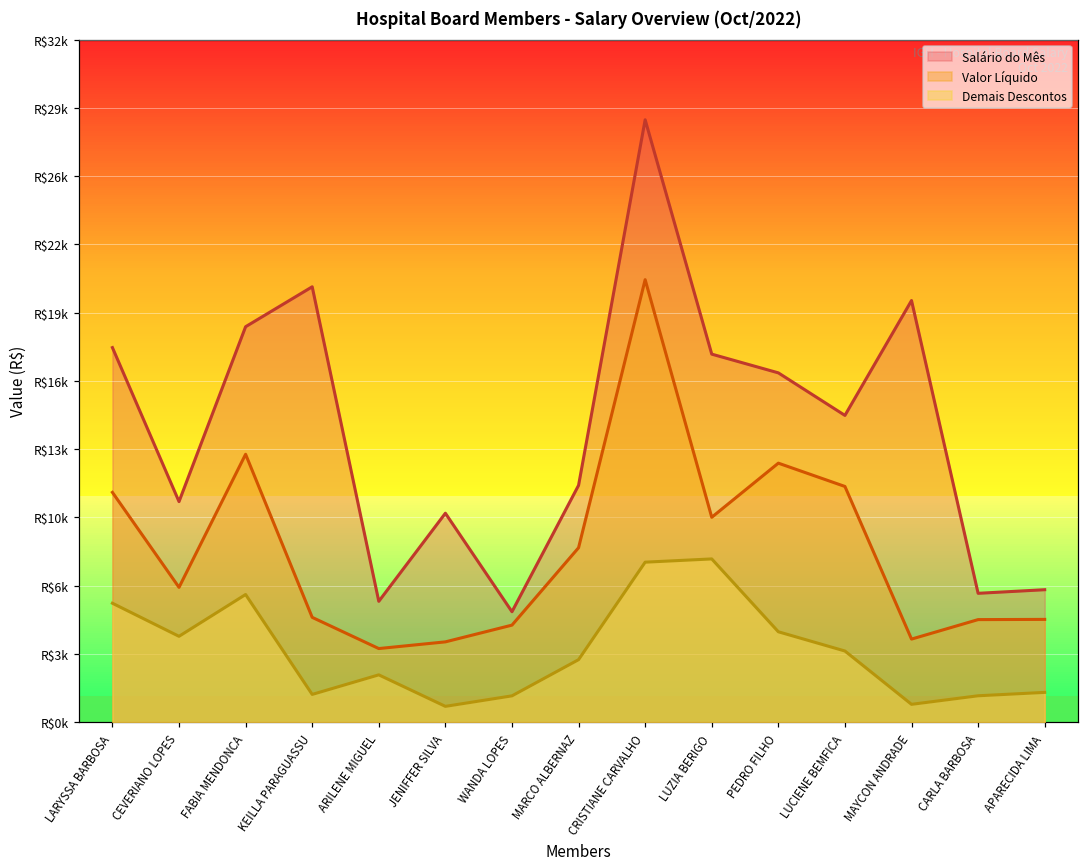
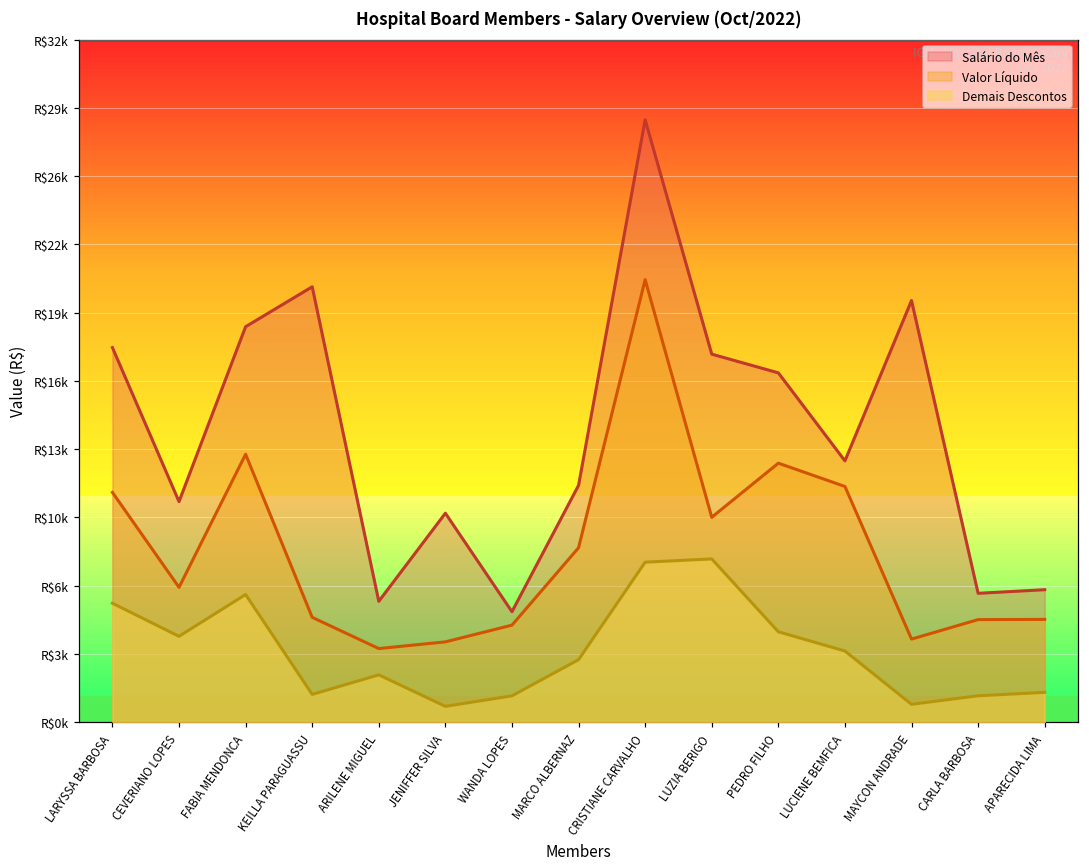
  {
    "Salário do Mês": {
      "LARYSSA BARBOSA": "R$17600",
      "CEVERIANO LOPES": "R$10300",
      "FABIA MENDONCA": "R$18500",
      "KEILLA PARAGUASSU": "R$20400",
      "ARILENE MIGUEL": "R$5700",
      "JENIFFER SILVA": "R$9800",
      "WANDA LOPES": "R$5200",
      "MARCO ALBERNAZ": "R$11100",
      "CRISTIANE CARVALHO": "R$28200",
      "LUZIA BERIGO": "R$17300",
      "PEDRO FILHO": "R$16400",
-     "LUCIENE BEMFICA": "R$14400",
+     "LUCIENE BEMFICA": "R$12200",
      "MAYCON ANDRADE": "R$19800",
      "CARLA BARBOSA": "R$6000",
      "APARECIDA LIMA": "R$6200"
    }
  }
